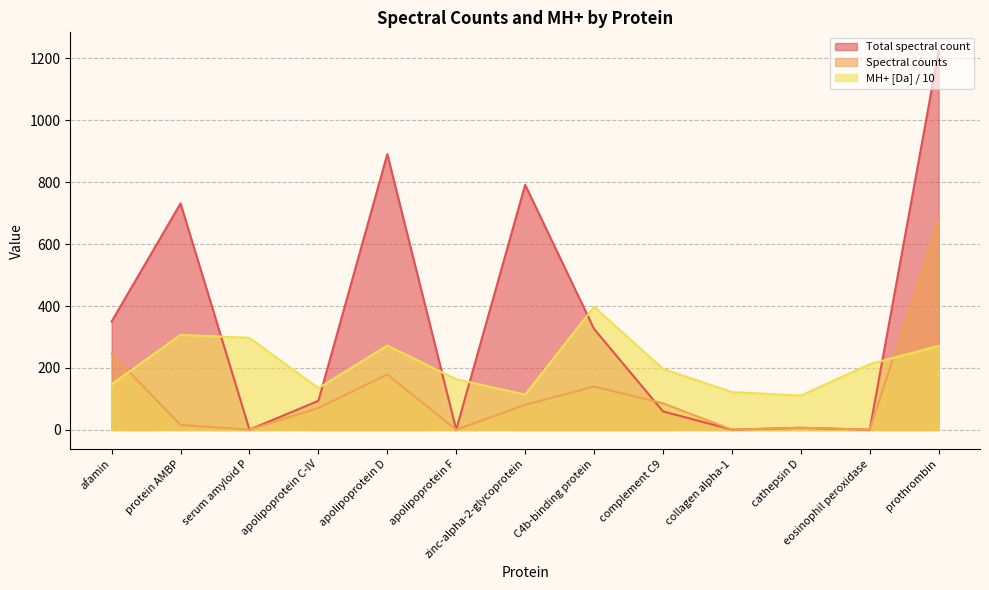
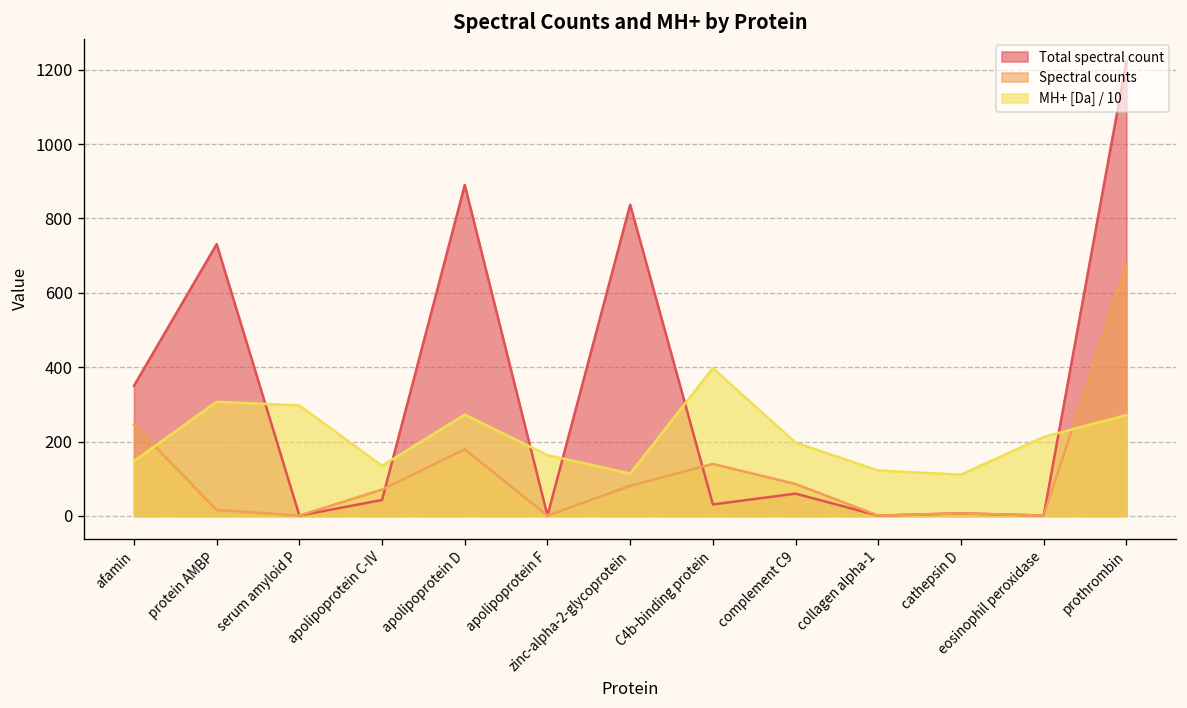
  {
    "Total spectral count": {
      "afamin": 350,
      "protein AMBP": 730,
-     "apolipoprotein C-IV": 90,
+     "apolipoprotein C-IV": 40,
      "apolipoprotein D": 890,
-     "zinc-alpha-2-glycoprotein": 790,
-     "C4b-binding protein": 330,
+     "zinc-alpha-2-glycoprotein": 840,
+     "C4b-binding protein": 30,
      "complement C9": 60
    }
  }
